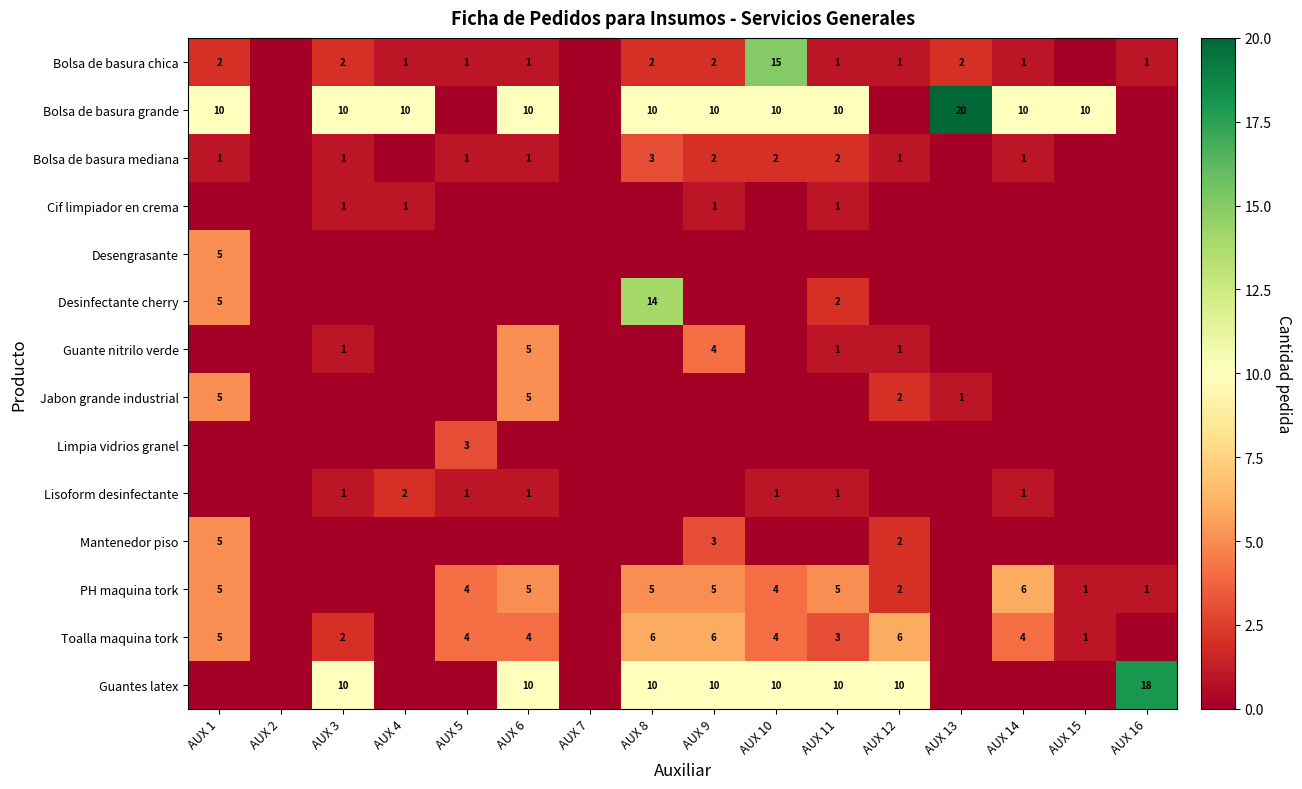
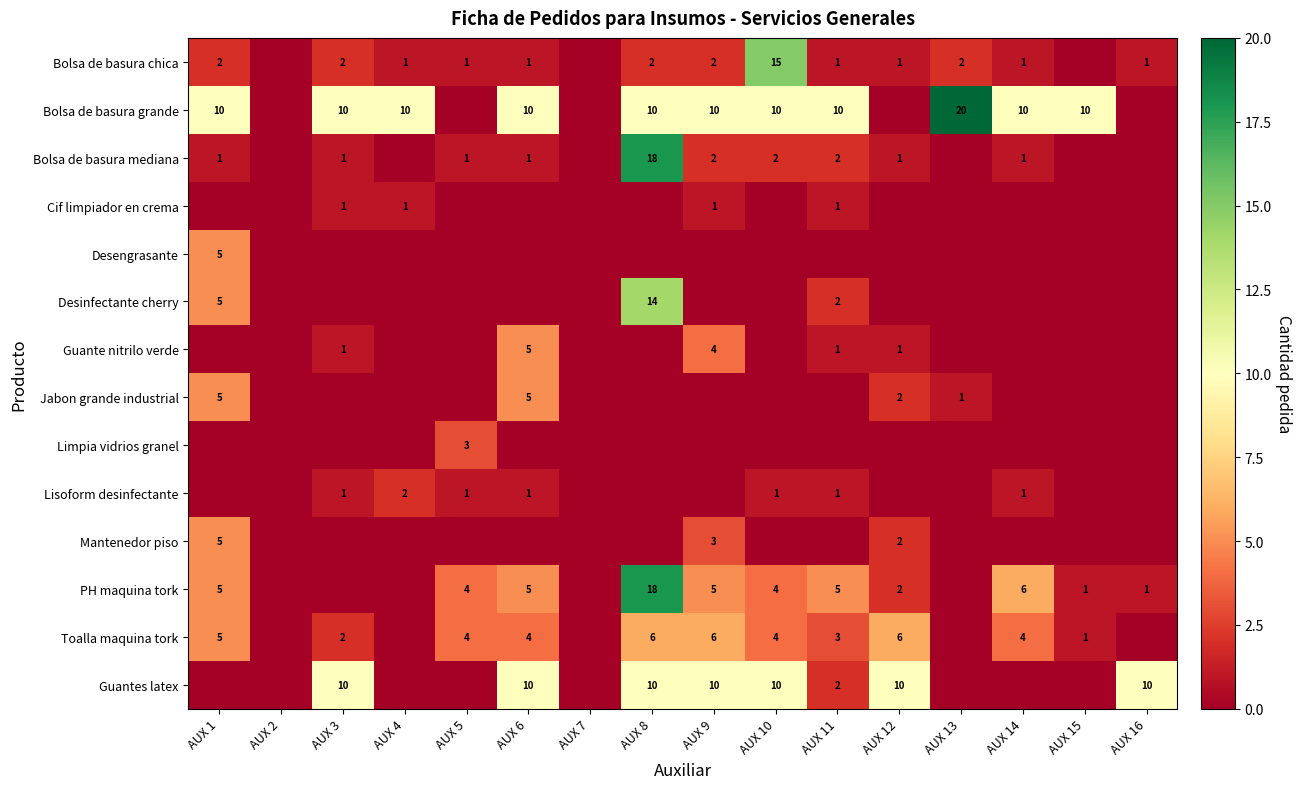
  {
    "Bolsa de basura chica": {
      "AUX 1": 2,
      "AUX 3": 2,
      "AUX 4": 1,
      "AUX 5": 1,
      "AUX 6": 1,
      "AUX 8": 2,
      "AUX 9": 2,
      "AUX 10": 15,
      "AUX 11": 1,
      "AUX 12": 1,
      "AUX 13": 2,
      "AUX 14": 1,
      "AUX 16": 1
    },
    "Bolsa de basura grande": {
      "AUX 1": 10,
      "AUX 3": 10,
      "AUX 4": 10,
      "AUX 6": 10,
      "AUX 8": 10,
      "AUX 9": 10,
      "AUX 10": 10,
      "AUX 11": 10,
      "AUX 13": 20,
      "AUX 14": 10,
      "AUX 15": 10
    },
    "Bolsa de basura mediana": {
      "AUX 1": 1,
      "AUX 3": 1,
      "AUX 5": 1,
      "AUX 6": 1,
-     "AUX 8": 3,
+     "AUX 8": 18,
      "AUX 9": 2,
      "AUX 10": 2,
      "AUX 11": 2,
      "AUX 12": 1,
      "AUX 14": 1
    },
    "Cif limpiador en crema": {
      "AUX 3": 1,
      "AUX 4": 1,
      "AUX 9": 1,
      "AUX 11": 1
    },
    "Desengrasante": {
      "AUX 1": 5
    },
    "Desinfectante cherry": {
      "AUX 1": 5,
      "AUX 8": 14,
      "AUX 11": 2
    },
    "Guante nitrilo verde": {
      "AUX 3": 1,
      "AUX 6": 5,
      "AUX 9": 4,
      "AUX 11": 1,
      "AUX 12": 1
    },
    "Jabon grande industrial": {
      "AUX 1": 5,
      "AUX 6": 5,
      "AUX 12": 2,
      "AUX 13": 1
    },
    "Limpia vidrios granel": {
      "AUX 5": 3
    },
    "Lisoform desinfectante": {
      "AUX 3": 1,
      "AUX 4": 2,
      "AUX 5": 1,
      "AUX 6": 1,
      "AUX 10": 1,
      "AUX 11": 1,
      "AUX 14": 1
    },
    "Mantenedor piso": {
      "AUX 1": 5,
      "AUX 9": 3,
      "AUX 12": 2
    },
    "PH maquina tork": {
      "AUX 1": 5,
      "AUX 5": 4,
      "AUX 6": 5,
-     "AUX 8": 5,
+     "AUX 8": 18,
      "AUX 9": 5,
      "AUX 10": 4,
      "AUX 11": 5,
      "AUX 12": 2,
      "AUX 14": 6,
      "AUX 15": 1,
      "AUX 16": 1
    },
    "Toalla maquina tork": {
      "AUX 1": 5,
      "AUX 3": 2,
      "AUX 5": 4,
      "AUX 6": 4,
      "AUX 8": 6,
      "AUX 9": 6,
      "AUX 10": 4,
      "AUX 11": 3,
      "AUX 12": 6,
      "AUX 14": 4,
      "AUX 15": 1
    },
    "Guantes latex": {
      "AUX 3": 10,
      "AUX 6": 10,
      "AUX 8": 10,
      "AUX 9": 10,
      "AUX 10": 10,
-     "AUX 11": 10,
+     "AUX 11": 2,
      "AUX 12": 10,
-     "AUX 16": 18
+     "AUX 16": 10
    }
  }
